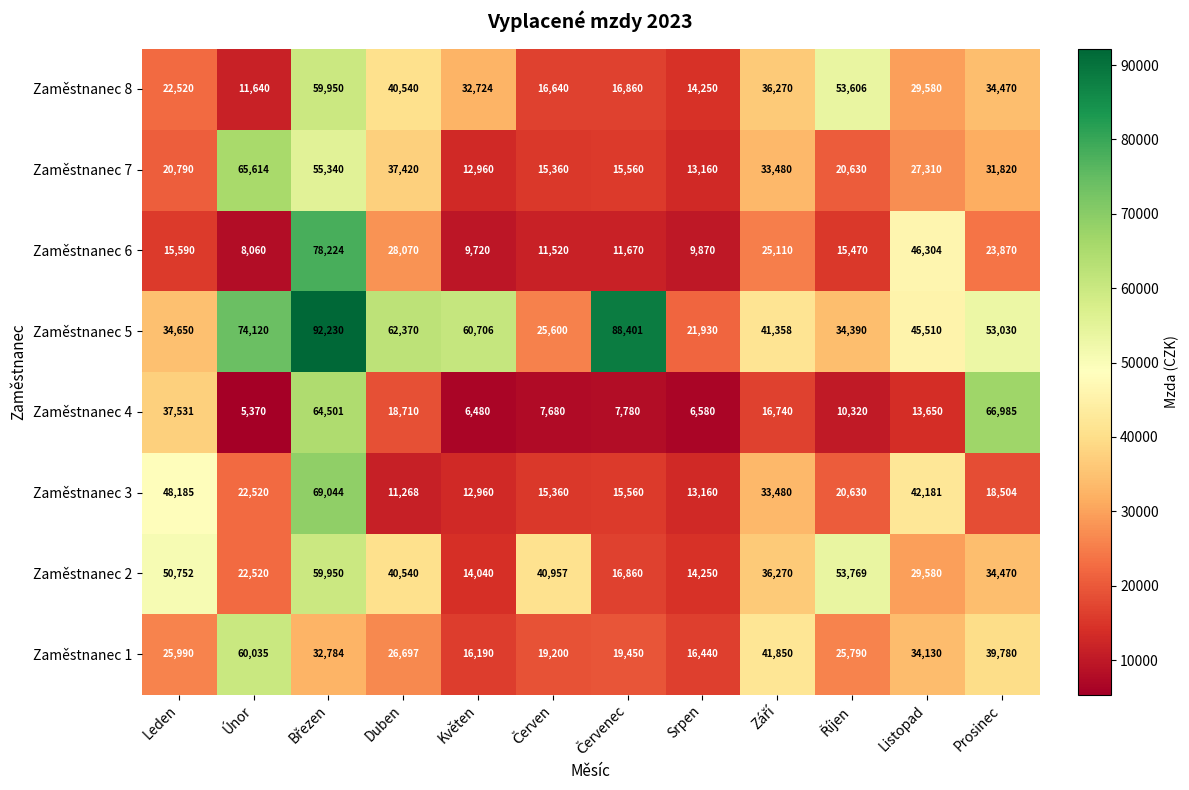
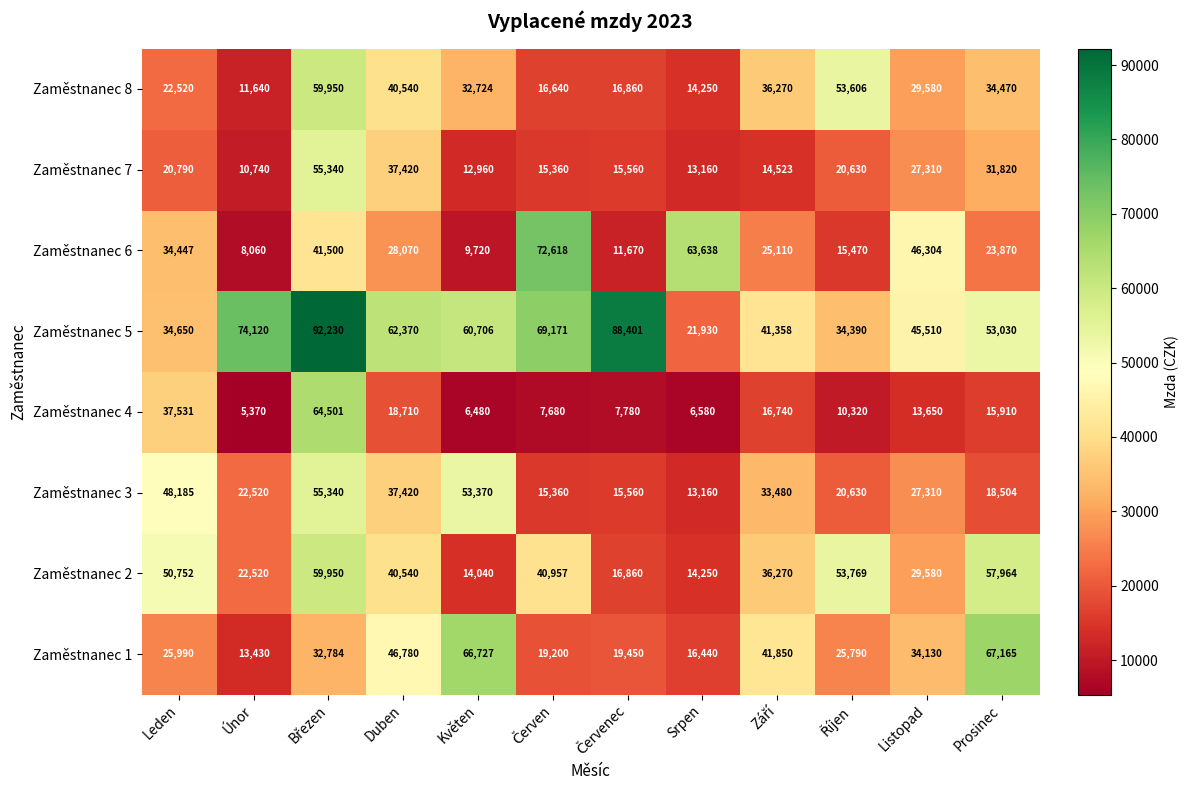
  {
    "Zaměstnanec 8": {
      "Leden": "22,520",
      "Únor": "11,640",
      "Březen": "59,950",
      "Duben": "40,540",
      "Květen": "32,724",
      "Červen": "16,640",
      "Červenec": "16,860",
      "Srpen": "14,250",
      "Září": "36,270",
      "Říjen": "53,606",
      "Listopad": "29,580",
      "Prosinec": "34,470"
    },
    "Zaměstnanec 7": {
      "Leden": "20,790",
-     "Únor": "65,614",
+     "Únor": "10,740",
      "Březen": "55,340",
      "Duben": "37,420",
      "Květen": "12,960",
      "Červen": "15,360",
      "Červenec": "15,560",
      "Srpen": "13,160",
-     "Září": "33,480",
+     "Září": "14,523",
      "Říjen": "20,630",
      "Listopad": "27,310",
      "Prosinec": "31,820"
    },
    "Zaměstnanec 6": {
-     "Leden": "15,590",
+     "Leden": "34,447",
      "Únor": "8,060",
-     "Březen": "78,224",
+     "Březen": "41,500",
      "Duben": "28,070",
      "Květen": "9,720",
-     "Červen": "11,520",
+     "Červen": "72,618",
      "Červenec": "11,670",
-     "Srpen": "9,870",
+     "Srpen": "63,638",
      "Září": "25,110",
      "Říjen": "15,470",
      "Listopad": "46,304",
      "Prosinec": "23,870"
    },
    "Zaměstnanec 5": {
      "Leden": "34,650",
      "Únor": "74,120",
      "Březen": "92,230",
      "Duben": "62,370",
      "Květen": "60,706",
-     "Červen": "25,600",
+     "Červen": "69,171",
      "Červenec": "88,401",
      "Srpen": "21,930",
      "Září": "41,358",
      "Říjen": "34,390",
      "Listopad": "45,510",
      "Prosinec": "53,030"
    },
    "Zaměstnanec 4": {
      "Leden": "37,531",
      "Únor": "5,370",
      "Březen": "64,501",
      "Duben": "18,710",
      "Květen": "6,480",
      "Červen": "7,680",
      "Červenec": "7,780",
      "Srpen": "6,580",
      "Září": "16,740",
      "Říjen": "10,320",
      "Listopad": "13,650",
-     "Prosinec": "66,985"
+     "Prosinec": "15,910"
    },
    "Zaměstnanec 3": {
      "Leden": "48,185",
      "Únor": "22,520",
-     "Březen": "69,044",
-     "Duben": "11,268",
-     "Květen": "12,960",
+     "Březen": "55,340",
+     "Duben": "37,420",
+     "Květen": "53,370",
      "Červen": "15,360",
      "Červenec": "15,560",
      "Srpen": "13,160",
      "Září": "33,480",
      "Říjen": "20,630",
-     "Listopad": "42,181",
+     "Listopad": "27,310",
      "Prosinec": "18,504"
    },
    "Zaměstnanec 2": {
      "Leden": "50,752",
      "Únor": "22,520",
      "Březen": "59,950",
      "Duben": "40,540",
      "Květen": "14,040",
      "Červen": "40,957",
      "Červenec": "16,860",
      "Srpen": "14,250",
      "Září": "36,270",
      "Říjen": "53,769",
      "Listopad": "29,580",
-     "Prosinec": "34,470"
+     "Prosinec": "57,964"
    },
    "Zaměstnanec 1": {
      "Leden": "25,990",
-     "Únor": "60,035",
+     "Únor": "13,430",
      "Březen": "32,784",
-     "Duben": "26,697",
-     "Květen": "16,190",
+     "Duben": "46,780",
+     "Květen": "66,727",
      "Červen": "19,200",
      "Červenec": "19,450",
      "Srpen": "16,440",
      "Září": "41,850",
      "Říjen": "25,790",
      "Listopad": "34,130",
-     "Prosinec": "39,780"
+     "Prosinec": "67,165"
    }
  }
